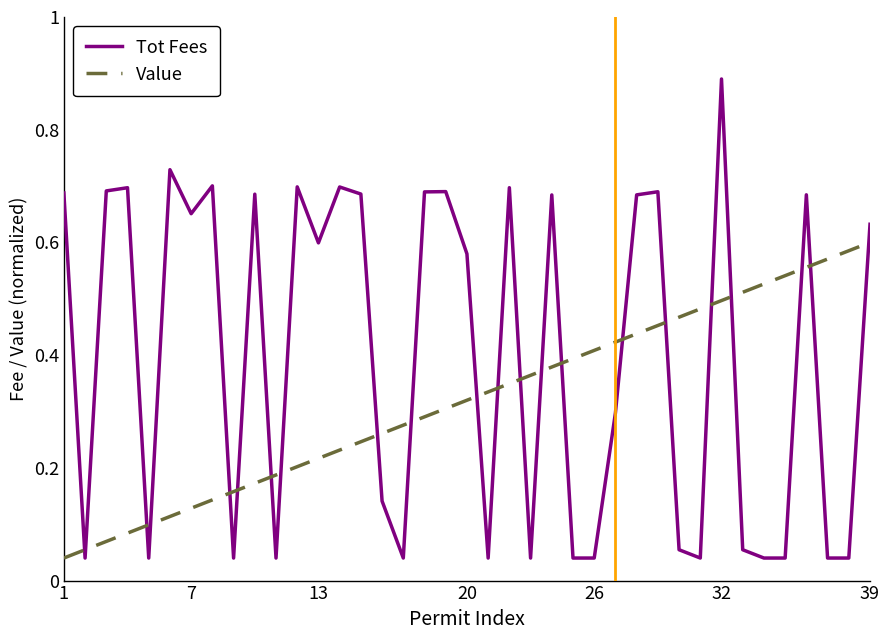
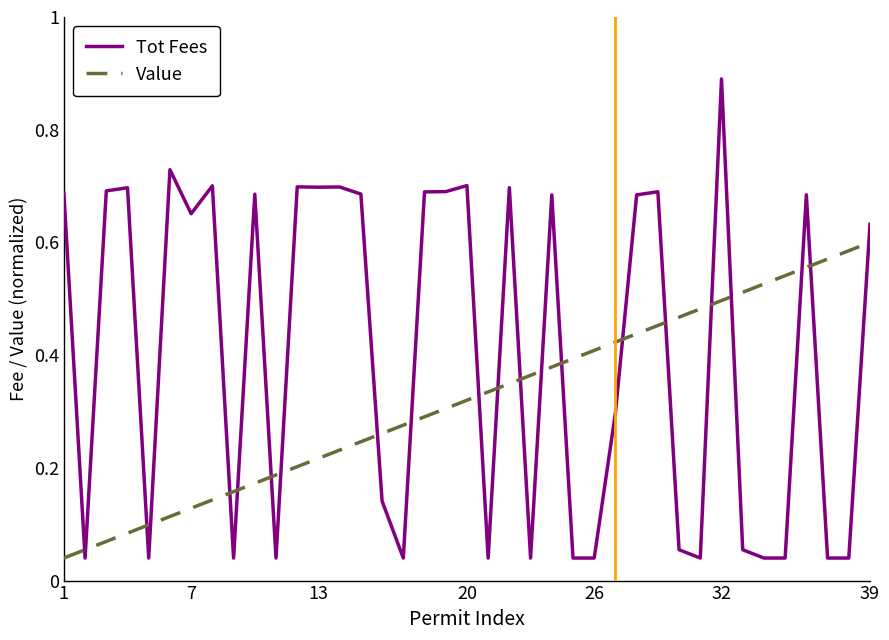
  {
    "Tot Fees": {
      "1": 0.69,
      "7": 0.65,
-     "13": 0.60,
-     "20": 0.58,
+     "13": 0.70,
+     "20": 0.70,
      "26": 0.04,
      "32": 0.89,
      "39": 0.63
    },
    "Value": {
      "1": 0.04,
      "7": 0.13,
      "13": 0.22,
      "20": 0.32,
      "26": 0.41,
      "32": 0.50,
      "39": 0.60
    }
  }
